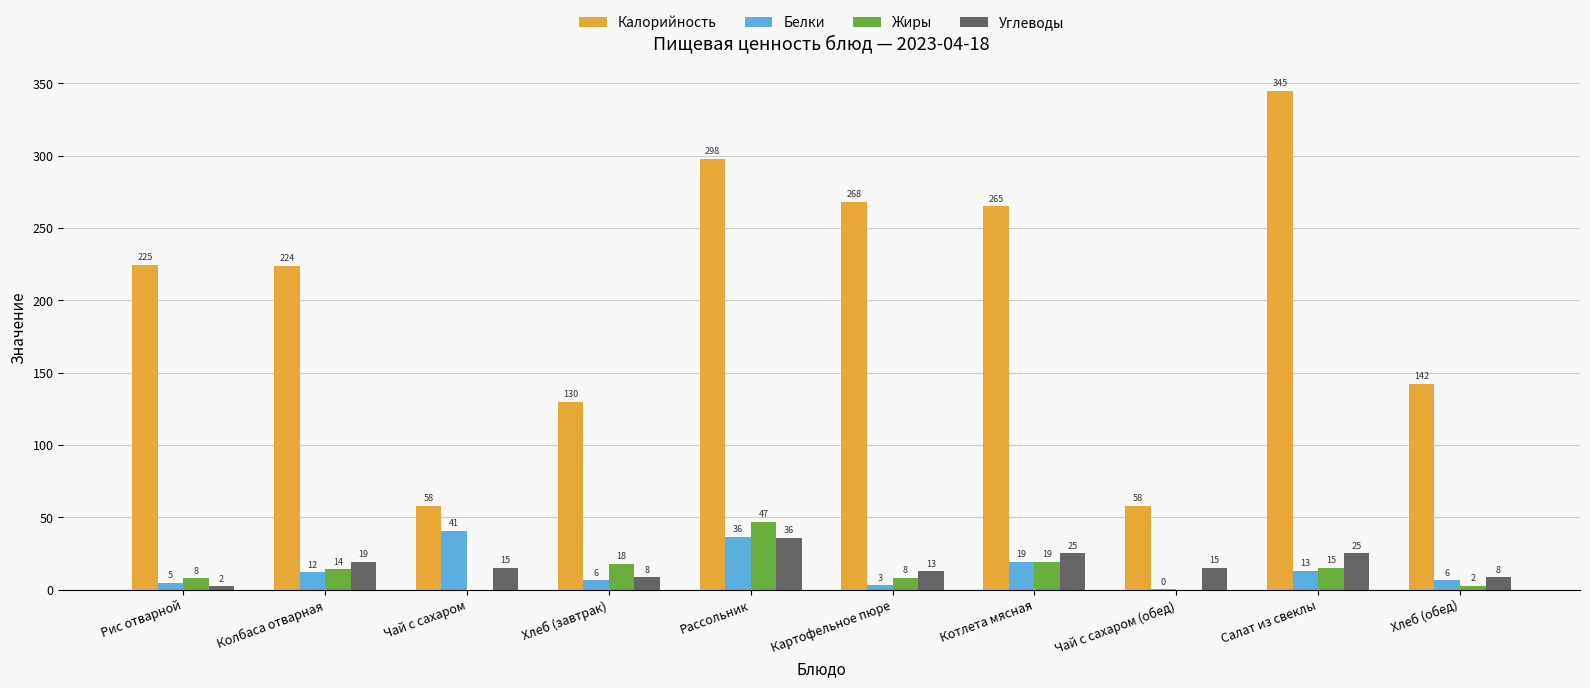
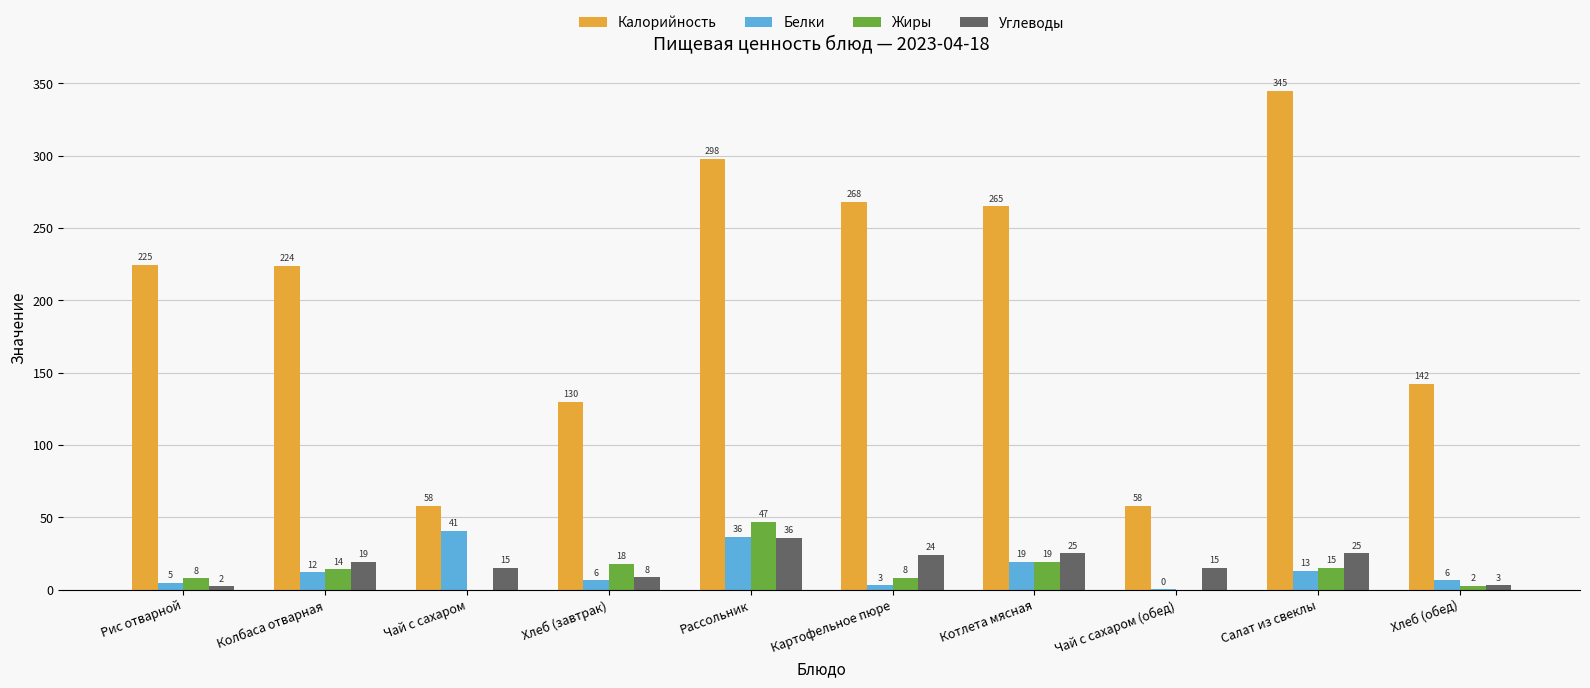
  {
    "Калорийность": {
      "Рис отварной": 225,
      "Колбаса отварная": 224,
      "Чай с сахаром": 58,
      "Хлеб (завтрак)": 130,
      "Рассольник": 298,
      "Картофельное пюре": 268,
      "Котлета мясная": 265,
      "Чай с сахаром (обед)": 58,
      "Салат из свеклы": 345,
      "Хлеб (обед)": 142
    },
    "Белки": {
      "Рис отварной": 5,
      "Колбаса отварная": 12,
      "Чай с сахаром": 41,
      "Хлеб (завтрак)": 6,
      "Рассольник": 36,
      "Картофельное пюре": 3,
      "Котлета мясная": 19,
      "Чай с сахаром (обед)": 0,
      "Салат из свеклы": 13,
      "Хлеб (обед)": 6
    },
    "Жиры": {
      "Рис отварной": 8,
      "Колбаса отварная": 14,
      "Хлеб (завтрак)": 18,
      "Рассольник": 47,
      "Картофельное пюре": 8,
      "Котлета мясная": 19,
      "Салат из свеклы": 15,
      "Хлеб (обед)": 2
    },
    "Углеводы": {
      "Рис отварной": 2,
      "Колбаса отварная": 19,
      "Чай с сахаром": 15,
      "Хлеб (завтрак)": 8,
      "Рассольник": 36,
-     "Картофельное пюре": 13,
+     "Картофельное пюре": 24,
      "Котлета мясная": 25,
      "Чай с сахаром (обед)": 15,
      "Салат из свеклы": 25,
-     "Хлеб (обед)": 8
+     "Хлеб (обед)": 3
    }
  }
